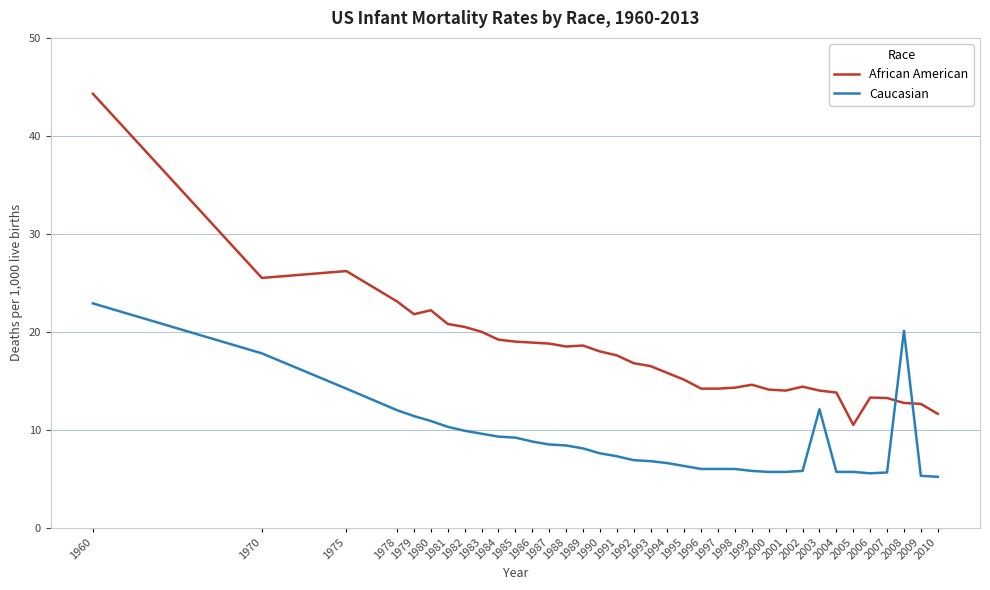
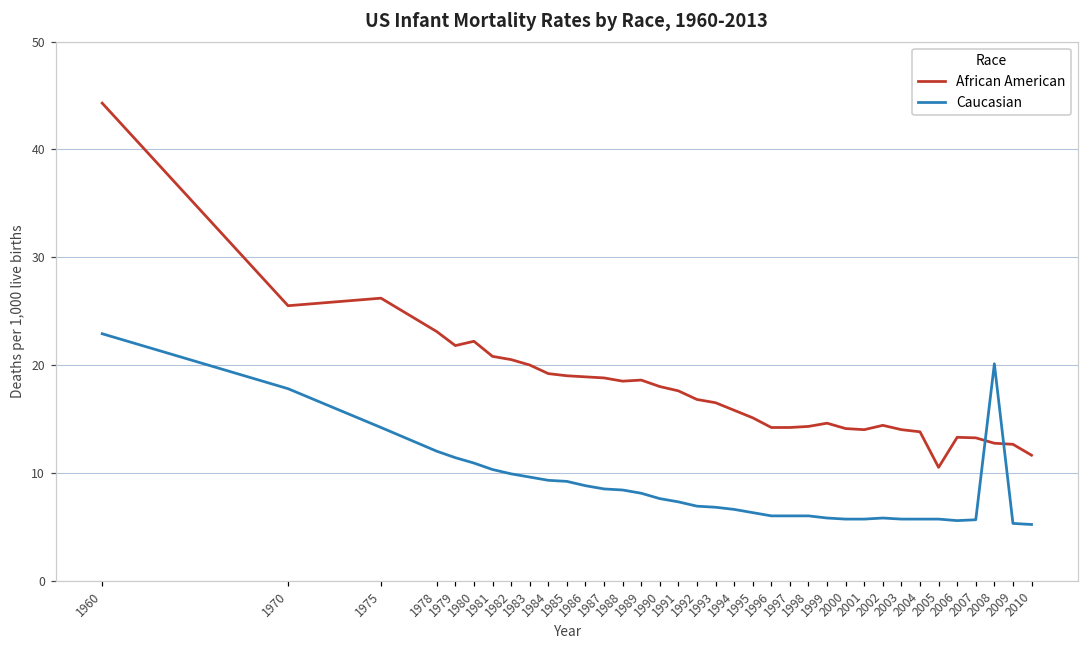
  {
    "African American": {
      "1960": 44,
      "1970": 26,
      "1975": 26,
      "1978": 23,
      "1979": 22,
      "1980": 22,
      "1981": 21,
      "1982": 21,
      "1983": 20,
      "1984": 19,
      "1985": 19,
      "1986": 19,
      "1987": 19,
      "1988": 19,
      "1989": 19,
      "1990": 18,
      "1991": 18,
      "1992": 17,
      "1993": 17,
      "1994": 16,
      "1995": 15,
      "1996": 14,
      "1997": 14,
      "1998": 14,
      "1999": 15,
      "2000": 14,
      "2001": 14,
      "2002": 14,
      "2003": 14,
      "2004": 14,
      "2005": 11,
      "2006": 13,
      "2007": 13,
      "2008": 13,
      "2009": 13,
      "2010": 12
    },
    "Caucasian": {
      "1960": 23,
      "1970": 18,
      "1975": 14,
      "1978": 12,
      "1979": 11,
      "1980": 11,
      "1981": 10,
      "1982": 10,
      "1983": 10,
      "1984": 9,
      "1985": 9,
      "1986": 9,
      "1987": 9,
      "1988": 8,
      "1989": 8,
      "1990": 8,
      "1991": 7,
      "1992": 7,
      "1993": 7,
      "1994": 7,
      "1995": 6,
      "1996": 6,
      "1997": 6,
      "1998": 6,
      "1999": 6,
      "2000": 6,
      "2001": 6,
      "2002": 6,
-     "2003": 12,
+     "2003": 6,
      "2004": 6,
      "2005": 6,
      "2006": 6,
      "2007": 6,
      "2008": 20,
      "2009": 5,
      "2010": 5
    }
  }
